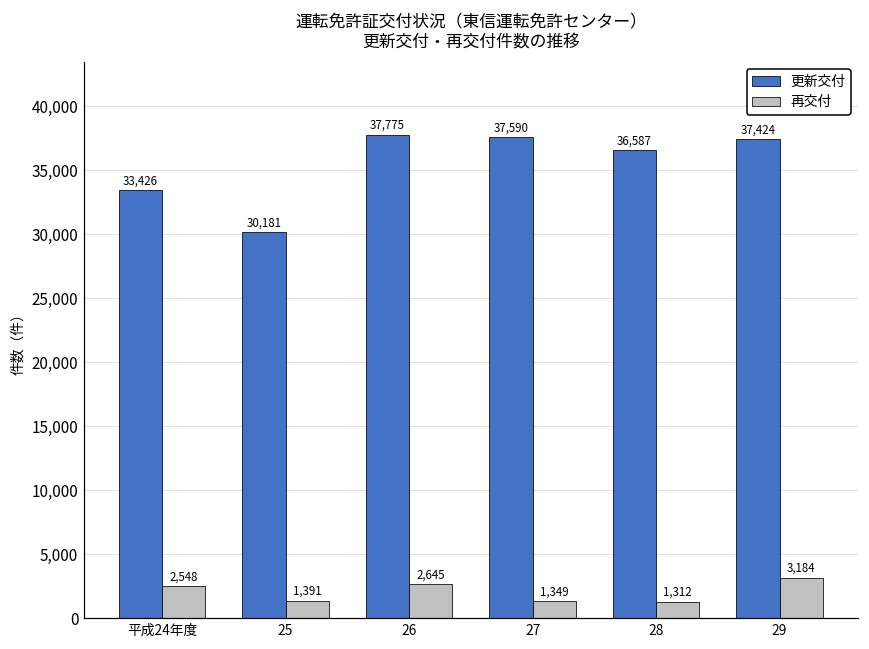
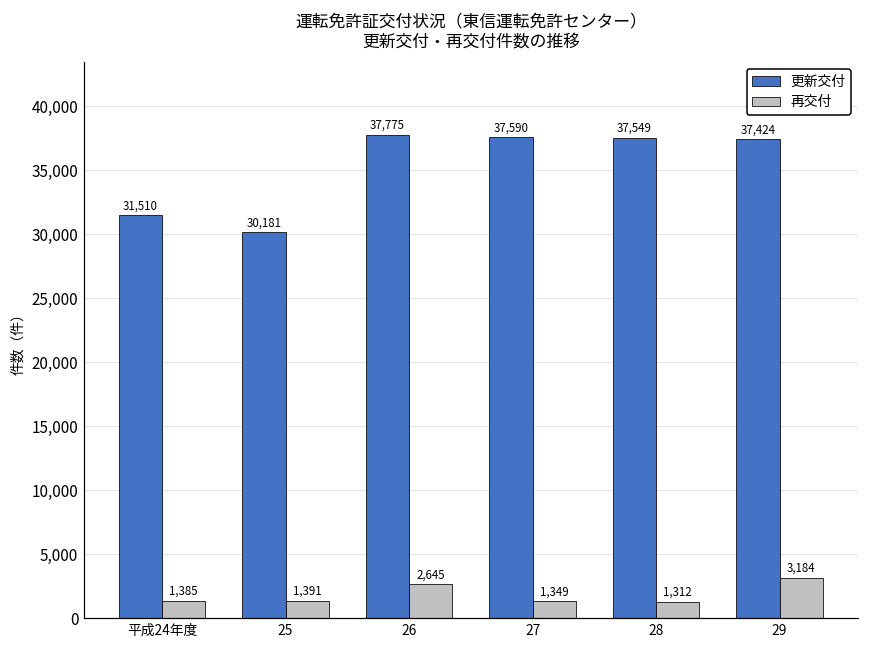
  {
    "更新交付": {
-     "平成24年度": "33,426",
+     "平成24年度": "31,510",
      "25": "30,181",
      "26": "37,775",
      "27": "37,590",
-     "28": "36,587",
+     "28": "37,549",
      "29": "37,424"
    },
    "再交付": {
-     "平成24年度": "2,548",
+     "平成24年度": "1,385",
      "25": "1,391",
      "26": "2,645",
      "27": "1,349",
      "28": "1,312",
      "29": "3,184"
    }
  }
